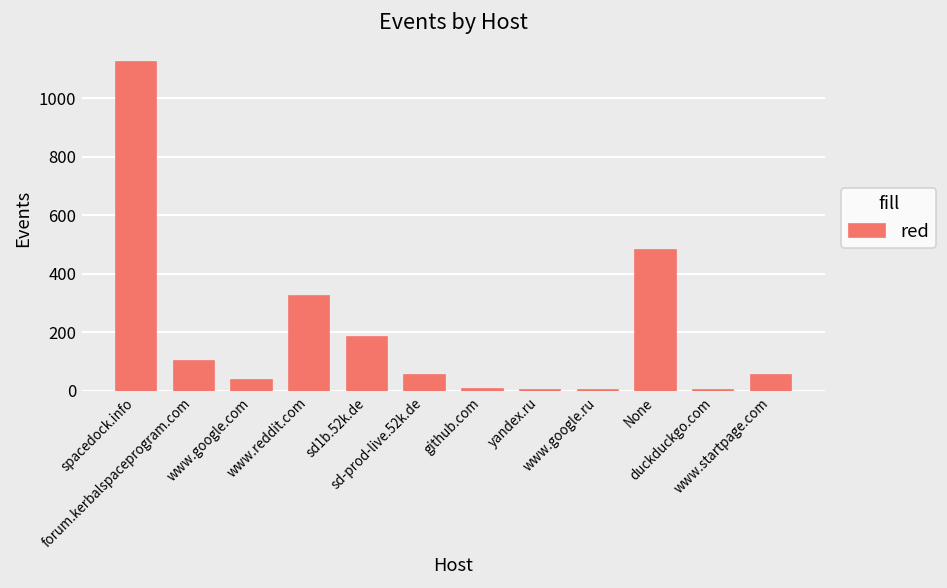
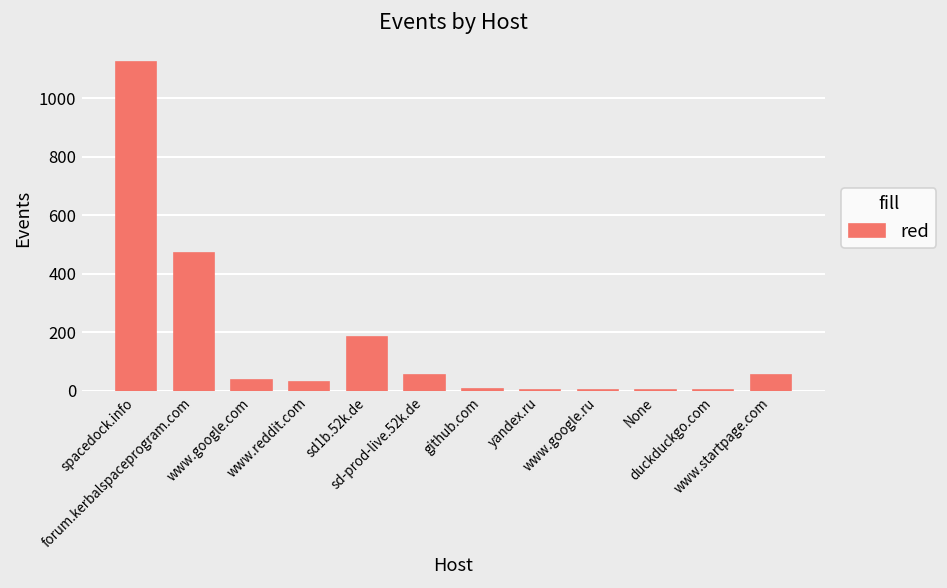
  {
    "spacedock.info": 1120,
-   "forum.kerbalspaceprogram.com": 100,
+   "forum.kerbalspaceprogram.com": 470,
    "www.google.com": 40,
-   "www.reddit.com": 320,
+   "www.reddit.com": 30,
    "sd1b.52k.de": 180,
    "sd-prod-live.52k.de": 50,
-   "None": 480,
+   "None": 0,
    "www.startpage.com": 50
  }
